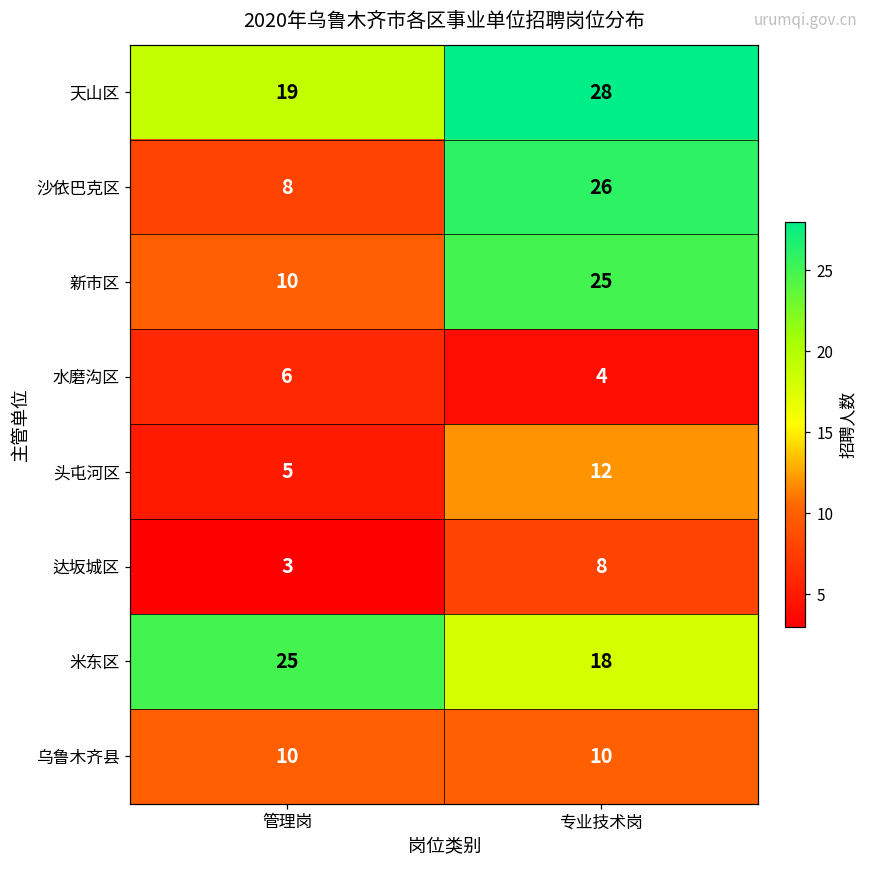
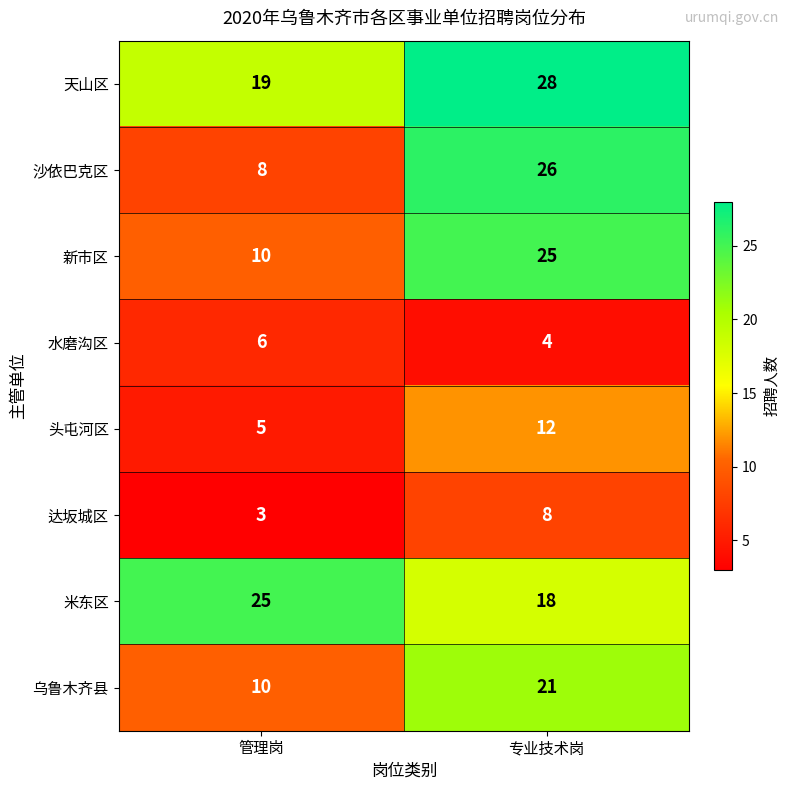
  {
    "天山区": {
      "管理岗": 19,
      "专业技术岗": 28
    },
    "沙依巴克区": {
      "管理岗": 8,
      "专业技术岗": 26
    },
    "新市区": {
      "管理岗": 10,
      "专业技术岗": 25
    },
    "水磨沟区": {
      "管理岗": 6,
      "专业技术岗": 4
    },
    "头屯河区": {
      "管理岗": 5,
      "专业技术岗": 12
    },
    "达坂城区": {
      "管理岗": 3,
      "专业技术岗": 8
    },
    "米东区": {
      "管理岗": 25,
      "专业技术岗": 18
    },
    "乌鲁木齐县": {
      "管理岗": 10,
-     "专业技术岗": 10
+     "专业技术岗": 21
    }
  }
